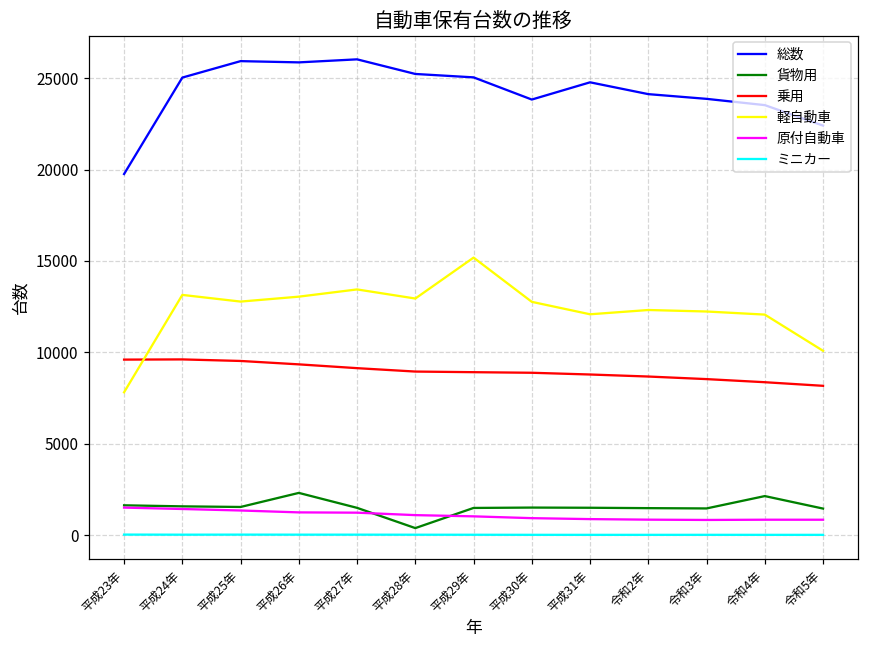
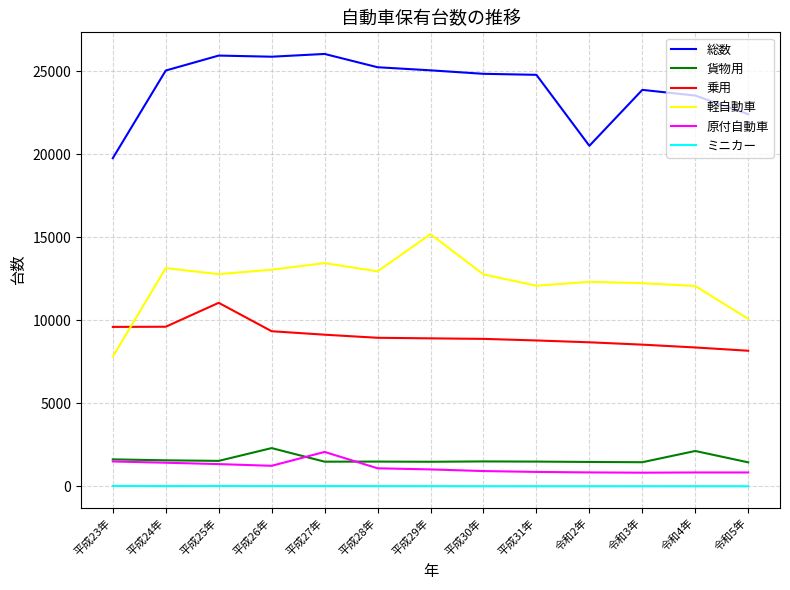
  {
    "総数": {
      "平成23年": 19800,
      "平成24年": 25000,
      "平成25年": 25900,
      "平成26年": 25900,
      "平成27年": 26000,
      "平成28年": 25200,
      "平成29年": 25000,
-     "平成30年": 23800,
+     "平成30年": 24800,
      "平成31年": 24800,
-     "令和2年": 24100,
+     "令和2年": 20500,
      "令和3年": 23900
    },
    "貨物用": {
      "平成25年": 1500,
      "平成26年": 2300,
      "平成27年": 1500,
-     "平成28年": 400,
+     "平成28年": 1500,
      "平成29年": 1500,
      "平成30年": 1500,
      "平成31年": 1500,
      "令和2年": 1500,
      "令和3年": 1500,
      "令和4年": 2100,
      "令和5年": 1500
    },
    "乗用": {
      "平成23年": 9600,
      "平成24年": 9600,
-     "平成25年": 9500,
+     "平成25年": 11100,
      "平成26年": 9300,
      "平成27年": 9100,
      "平成28年": 8900,
      "平成29年": 8900,
      "平成30年": 8900,
      "平成31年": 8800,
      "令和2年": 8700,
      "令和3年": 8500,
      "令和4年": 8400,
      "令和5年": 8200
    },
    "軽自動車": {
      "平成23年": 7800,
      "平成24年": 13100,
      "平成25年": 12800,
      "平成26年": 13000,
      "平成27年": 13400,
      "平成28年": 12900,
      "平成29年": 15200,
      "平成30年": 12800,
      "平成31年": 12100,
      "令和2年": 12300,
      "令和3年": 12200,
      "令和4年": 12100,
      "令和5年": 10100
    },
    "原付自動車": {
      "平成25年": 1300,
      "平成26年": 1200,
-     "平成27年": 1200,
+     "平成27年": 2100,
      "平成28年": 1100,
      "平成29年": 1000,
      "平成30年": 900,
      "平成31年": 900,
      "令和2年": 800,
      "令和3年": 800,
      "令和4年": 800,
      "令和5年": 800
    },
    "ミニカー": {
      "平成23年": 0,
      "平成24年": 0,
      "平成25年": 0,
      "平成26年": 0,
      "平成27年": 0,
      "平成28年": 0,
      "平成29年": 0,
      "平成30年": 0,
      "平成31年": 0,
      "令和2年": 0,
      "令和3年": 0,
      "令和4年": 0,
      "令和5年": 0
    }
  }
